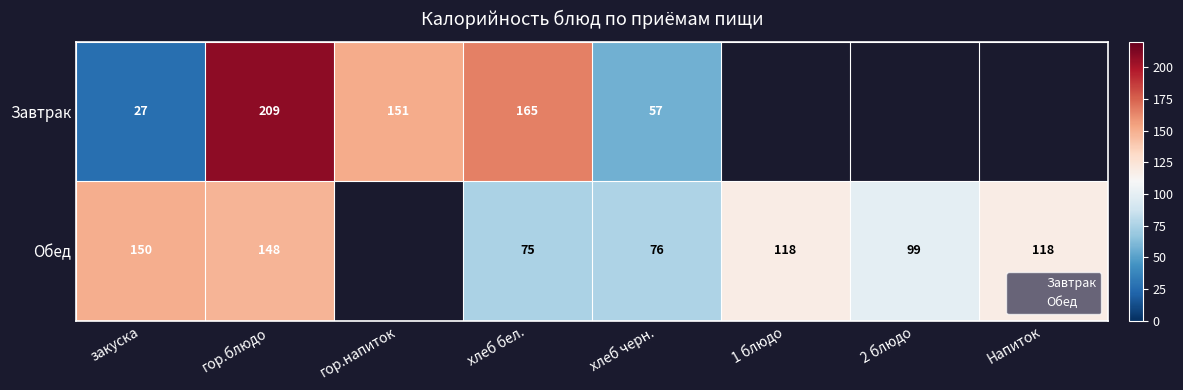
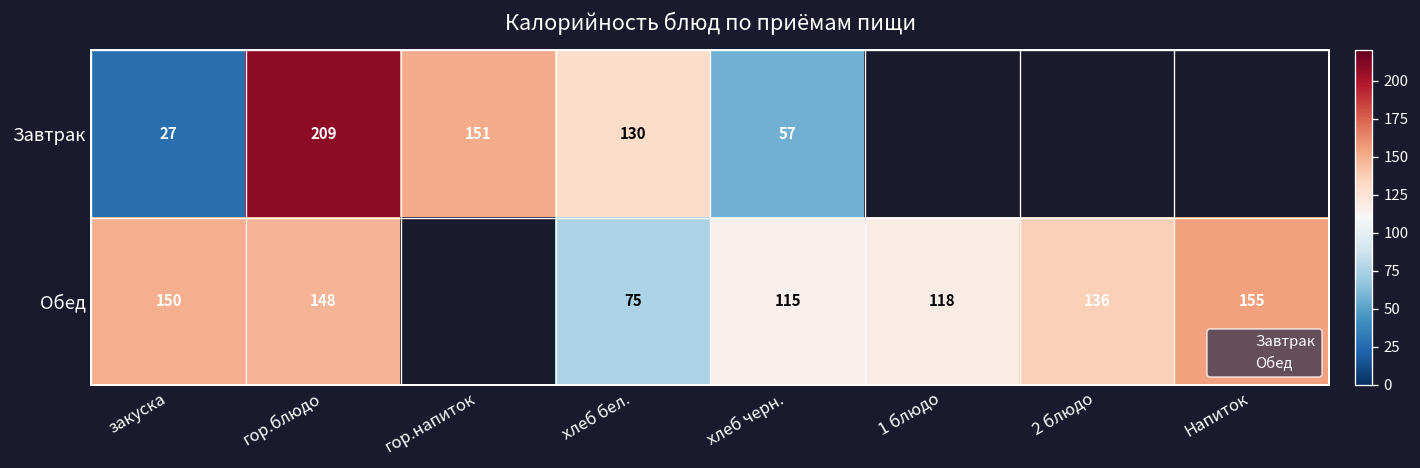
  {
    "Завтрак": {
      "закуска": 27,
      "гор.блюдо": 209,
      "гор.напиток": 151,
-     "хлеб бел.": 165,
+     "хлеб бел.": 130,
      "хлеб черн.": 57
    },
    "Обед": {
      "закуска": 150,
      "гор.блюдо": 148,
      "хлеб бел.": 75,
-     "хлеб черн.": 76,
+     "хлеб черн.": 115,
      "1 блюдо": 118,
-     "2 блюдо": 99,
-     "Напиток": 118
+     "2 блюдо": 136,
+     "Напиток": 155
    }
  }
